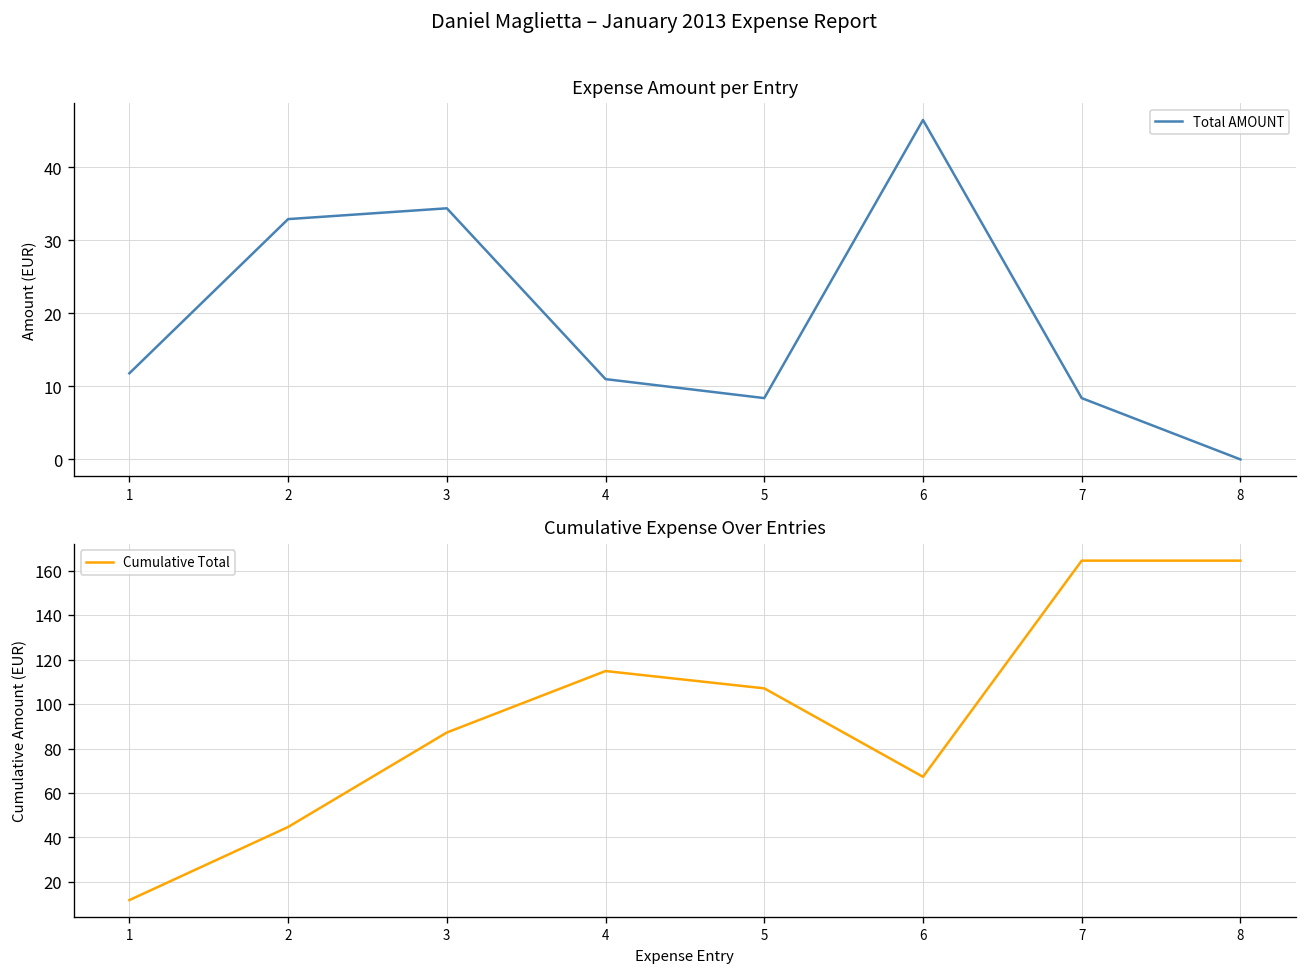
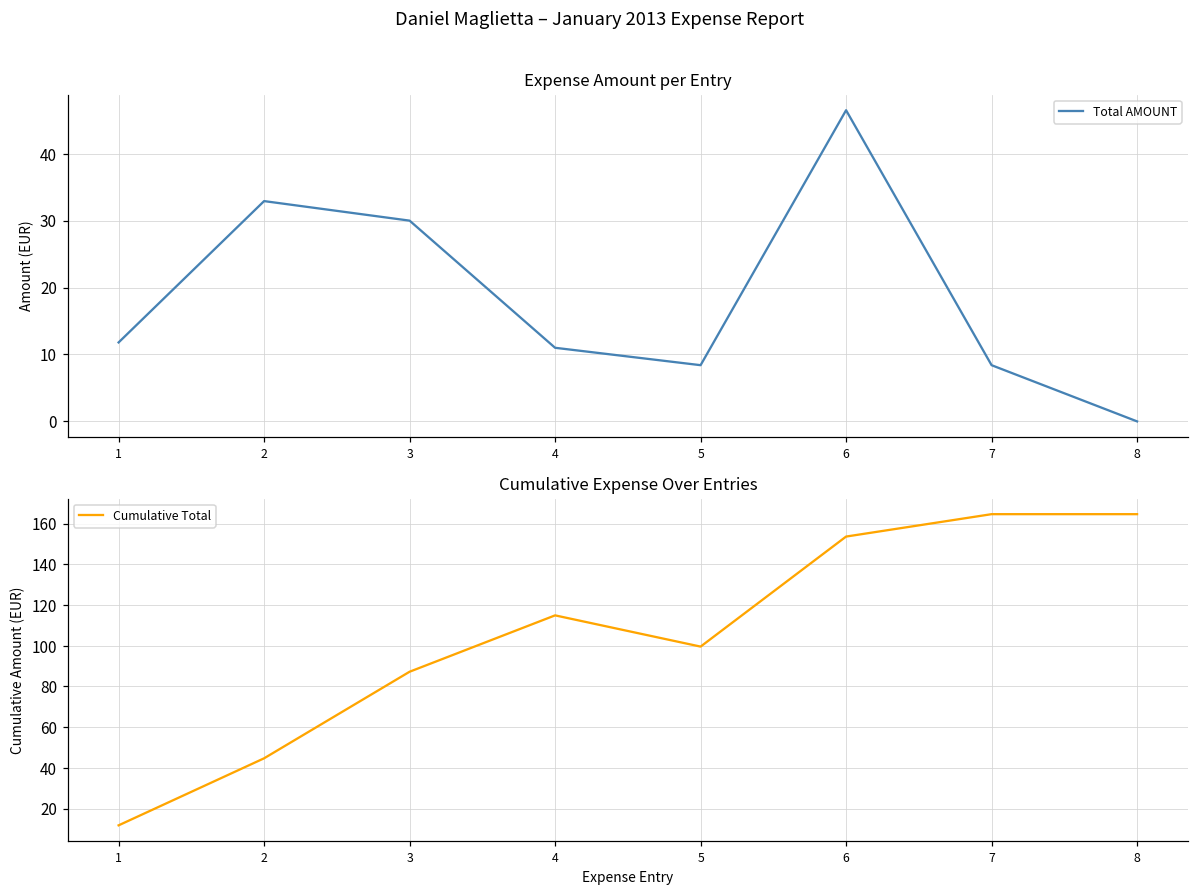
  {
    "Expense Amount per Entry": {
      "1": 12,
      "2": 33,
-     "3": 34,
+     "3": 30,
      "4": 11,
      "5": 8,
      "6": 47,
      "7": 8,
      "8": 0
    },
    "Cumulative Expense Over Entries": {
      "1": 12,
      "2": 45,
      "3": 87,
      "4": 115,
-     "5": 107,
-     "6": 67,
+     "5": 100,
+     "6": 154,
      "7": 165,
      "8": 165
    }
  }
